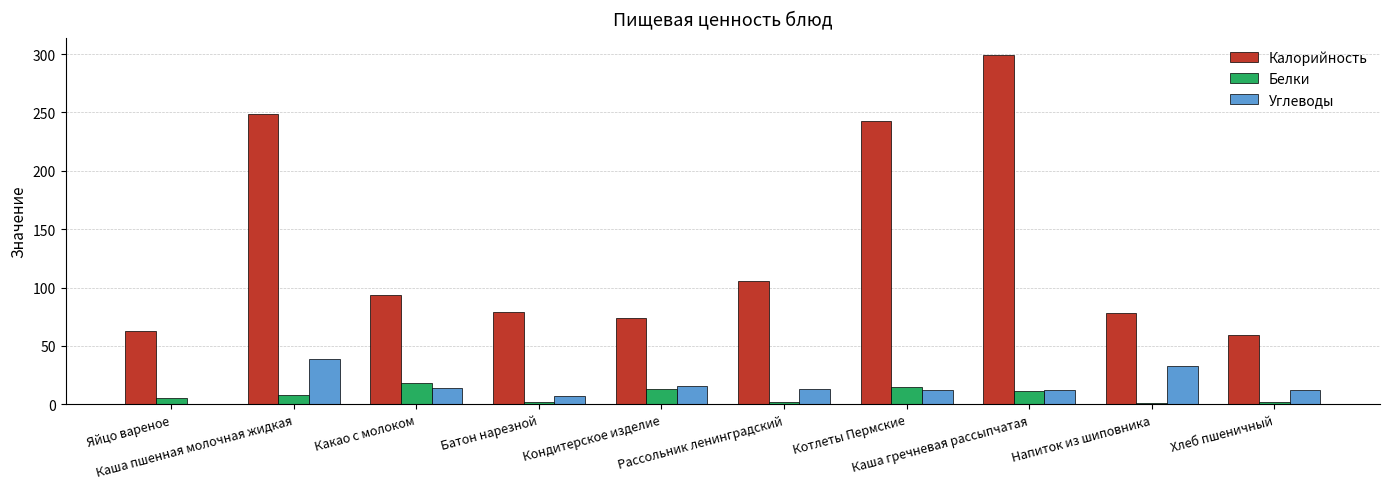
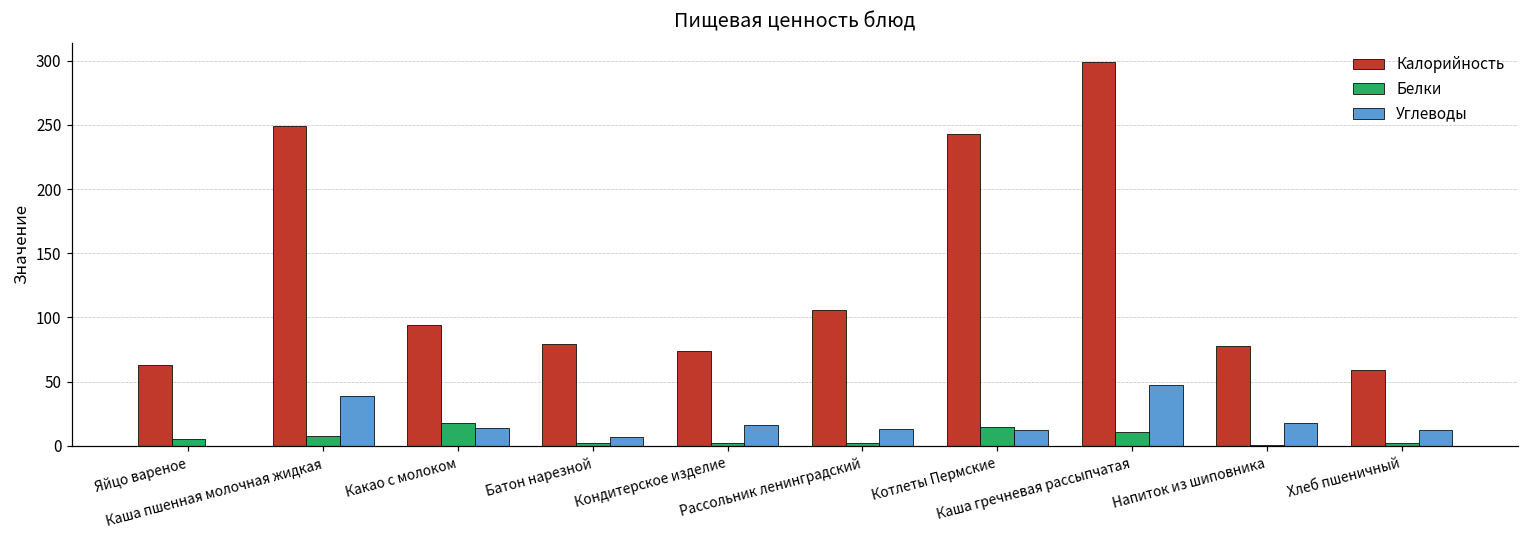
  {
    "Калорийность": {
      "Яйцо вареное": 63,
      "Каша пшенная молочная жидкая": 249,
      "Какао с молоком": 94,
      "Батон нарезной": 79,
      "Кондитерское изделие": 74,
      "Рассольник ленинградский": 106,
      "Котлеты Пермские": 243,
      "Каша гречневая рассыпчатая": 299,
      "Напиток из шиповника": 78,
      "Хлеб пшеничный": 59
    },
    "Белки": {
      "Яйцо вареное": 5,
      "Каша пшенная молочная жидкая": 8,
      "Какао с молоком": 18,
-     "Кондитерское изделие": 13,
+     "Кондитерское изделие": 2,
      "Котлеты Пермские": 15,
      "Каша гречневая рассыпчатая": 11
    },
    "Углеводы": {
      "Яйцо вареное": 0,
      "Каша пшенная молочная жидкая": 39,
      "Какао с молоком": 14,
      "Батон нарезной": 7,
      "Кондитерское изделие": 16,
      "Рассольник ленинградский": 13,
      "Котлеты Пермские": 12,
-     "Каша гречневая рассыпчатая": 12,
-     "Напиток из шиповника": 33,
+     "Каша гречневая рассыпчатая": 47,
+     "Напиток из шиповника": 18,
      "Хлеб пшеничный": 12
    }
  }
